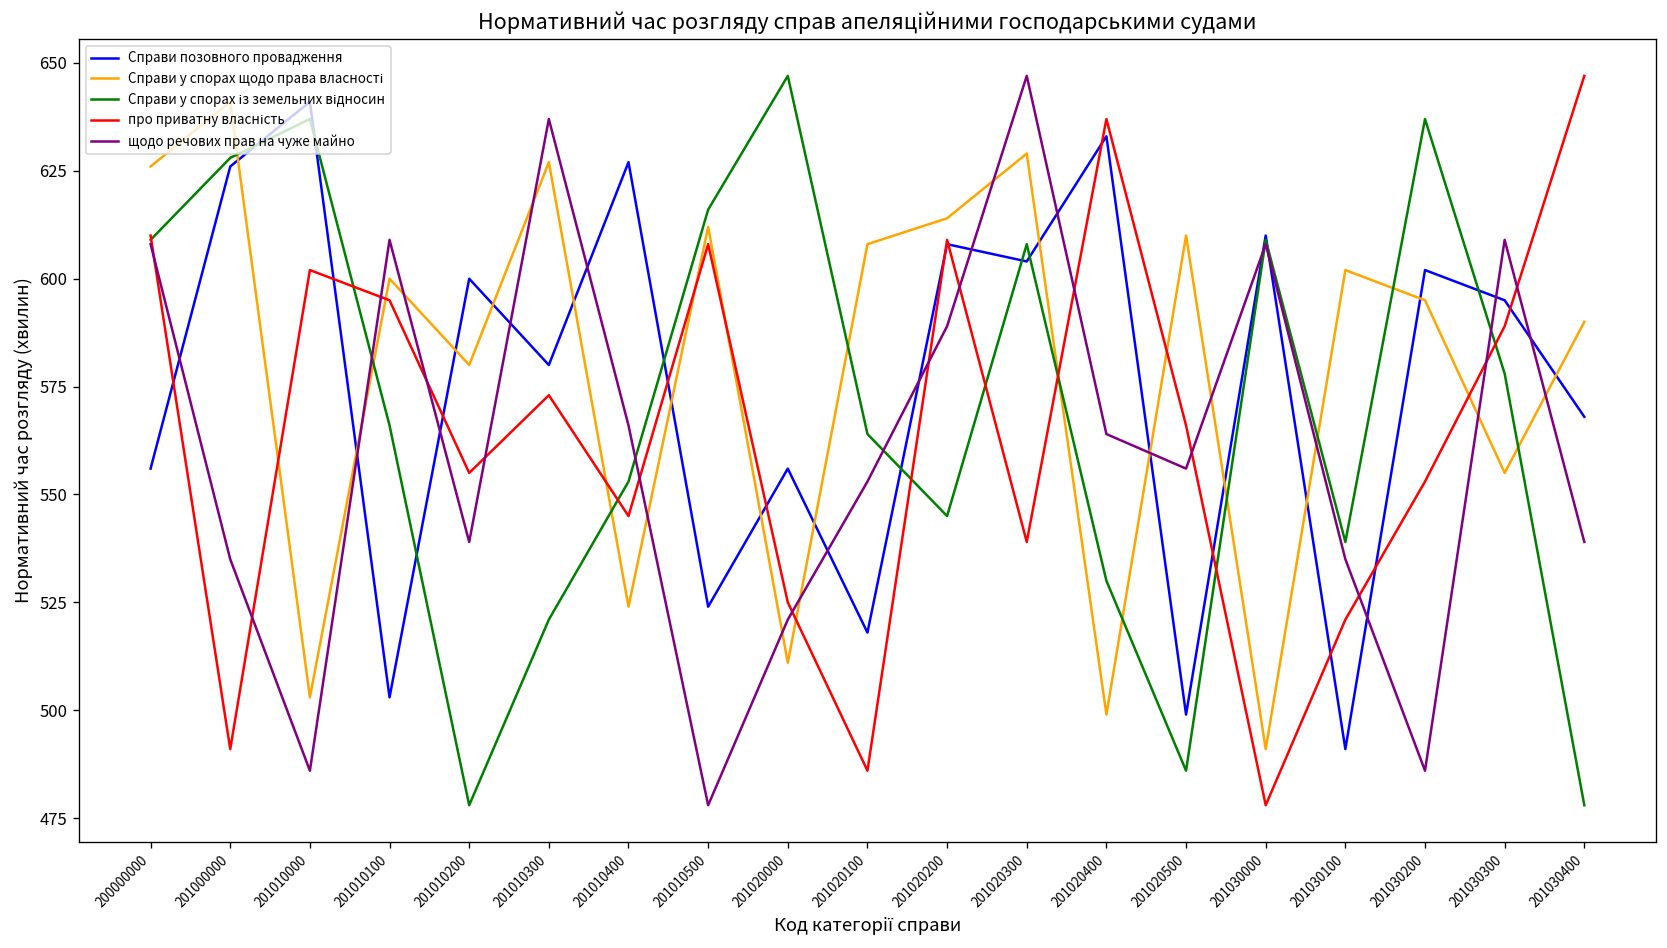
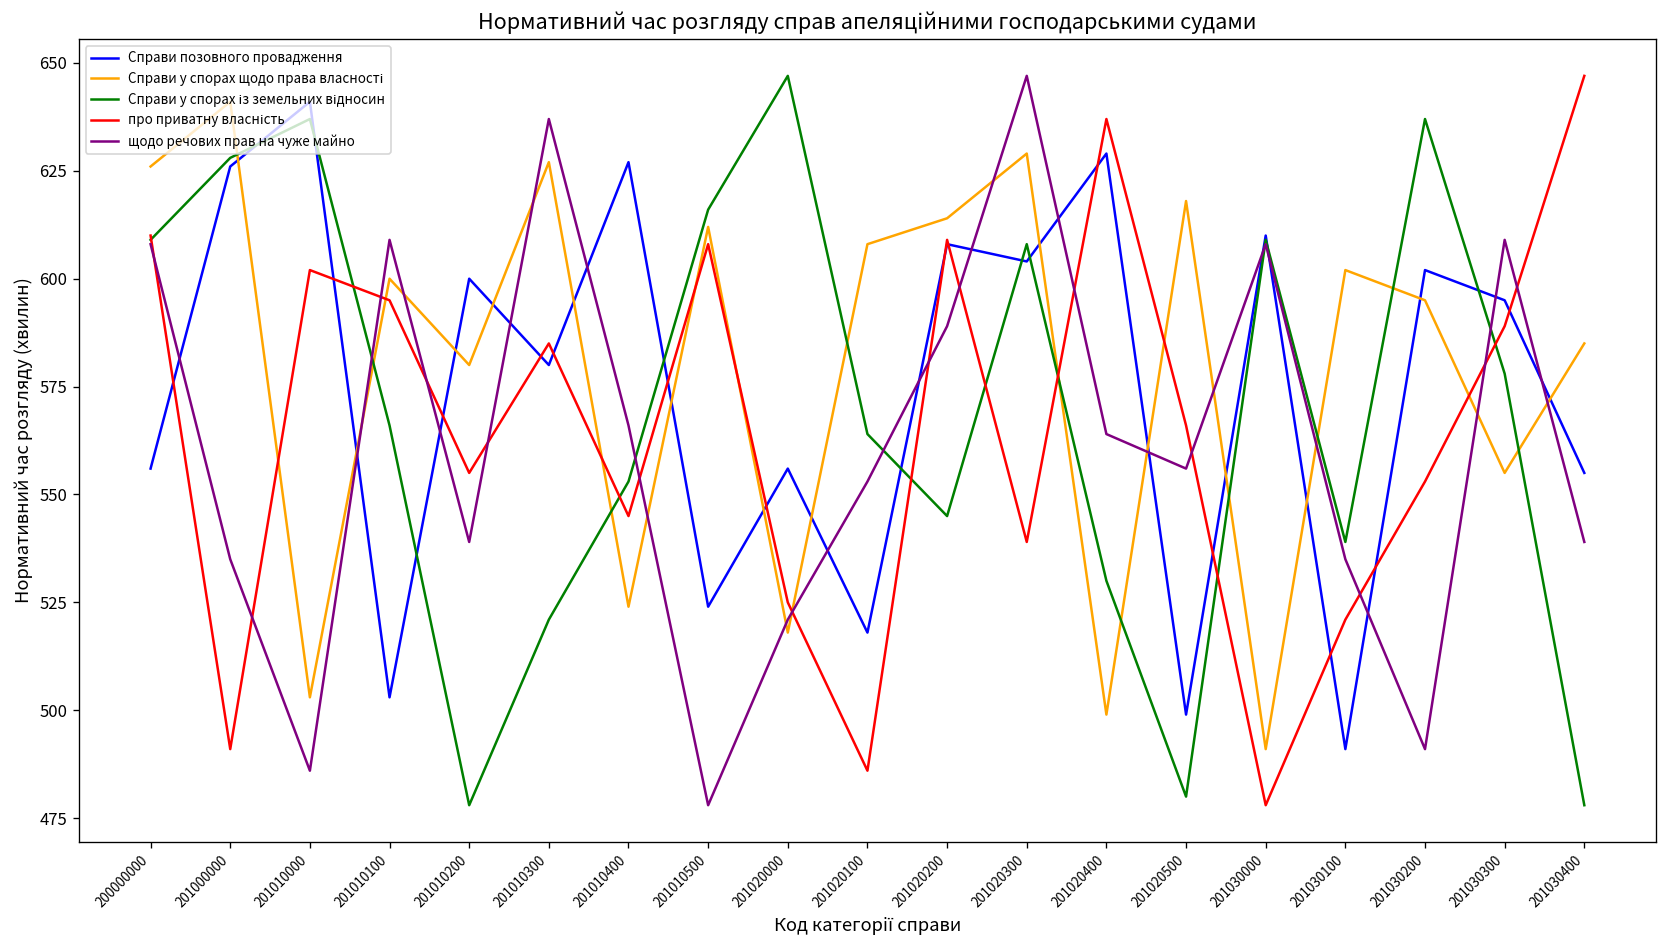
  {
    "Справи позовного провадження": {
      "200000000": 556,
      "201000000": 626,
      "201010100": 503,
      "201010200": 600,
      "201010300": 580,
      "201010400": 627,
      "201010500": 524,
      "201020000": 556,
      "201020100": 518,
      "201020200": 608,
      "201020300": 604,
-     "201020400": 633,
+     "201020400": 629,
      "201020500": 499,
      "201030000": 610,
      "201030100": 491,
      "201030200": 602,
      "201030300": 595,
-     "201030400": 568
+     "201030400": 555
    },
    "Справи у спорах щодо права власності": {
      "200000000": 626,
      "201010000": 503,
      "201010100": 600,
      "201010200": 580,
      "201010300": 627,
      "201010400": 524,
      "201010500": 612,
-     "201020000": 511,
+     "201020000": 518,
      "201020100": 608,
      "201020200": 614,
      "201020300": 629,
      "201020400": 499,
-     "201020500": 610,
+     "201020500": 618,
      "201030000": 491,
      "201030100": 602,
      "201030200": 595,
      "201030300": 555,
-     "201030400": 590
+     "201030400": 585
    },
    "Справи у спорах із земельних відносин": {
      "200000000": 609,
      "201000000": 628,
      "201010100": 566,
      "201010200": 478,
      "201010300": 521,
      "201010400": 553,
      "201010500": 616,
      "201020000": 647,
      "201020100": 564,
      "201020200": 545,
      "201020300": 608,
      "201020400": 530,
-     "201020500": 486,
+     "201020500": 480,
      "201030000": 609,
      "201030100": 539,
      "201030200": 637,
      "201030300": 578,
      "201030400": 478
    },
    "про приватну власність": {
      "200000000": 610,
      "201000000": 491,
      "201010000": 602,
      "201010100": 595,
      "201010200": 555,
-     "201010300": 573,
+     "201010300": 585,
      "201010400": 545,
      "201010500": 608,
      "201020000": 525,
      "201020100": 486,
      "201020200": 609,
      "201020300": 539,
      "201020400": 637,
      "201020500": 566,
      "201030000": 478,
      "201030100": 521,
      "201030200": 553,
      "201030300": 589,
      "201030400": 647
    },
    "щодо речових прав на чуже майно": {
      "200000000": 608,
      "201000000": 535,
      "201010000": 486,
      "201010100": 609,
      "201010200": 539,
      "201010300": 637,
      "201010400": 566,
      "201010500": 478,
      "201020000": 521,
      "201020100": 553,
      "201020200": 589,
      "201020300": 647,
      "201020400": 564,
      "201020500": 556,
      "201030000": 608,
      "201030100": 535,
-     "201030200": 486,
+     "201030200": 491,
      "201030300": 609,
      "201030400": 539
    }
  }
